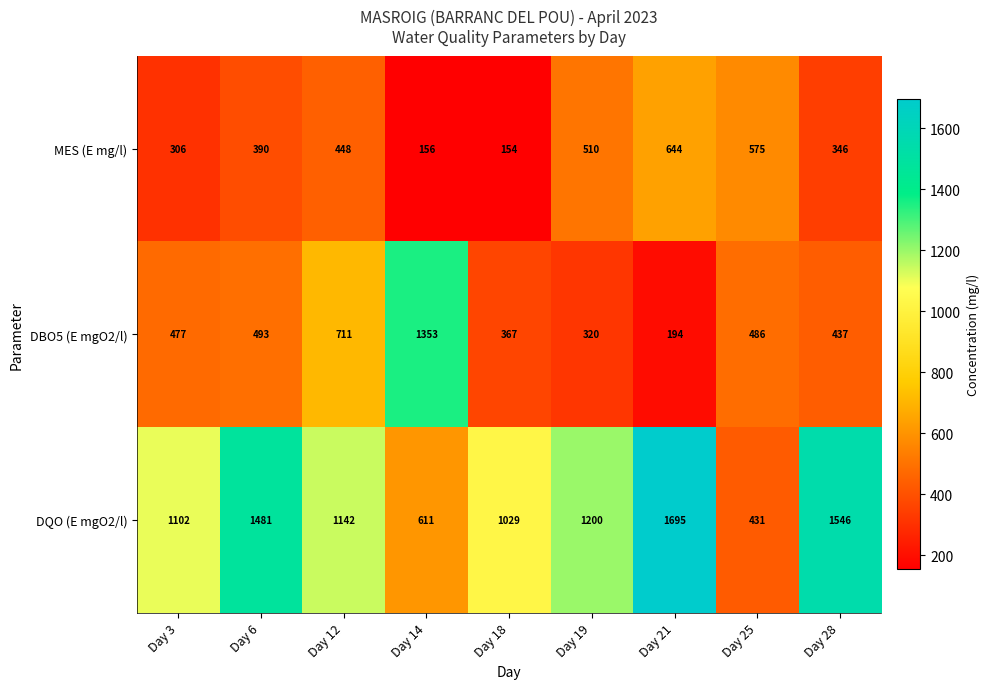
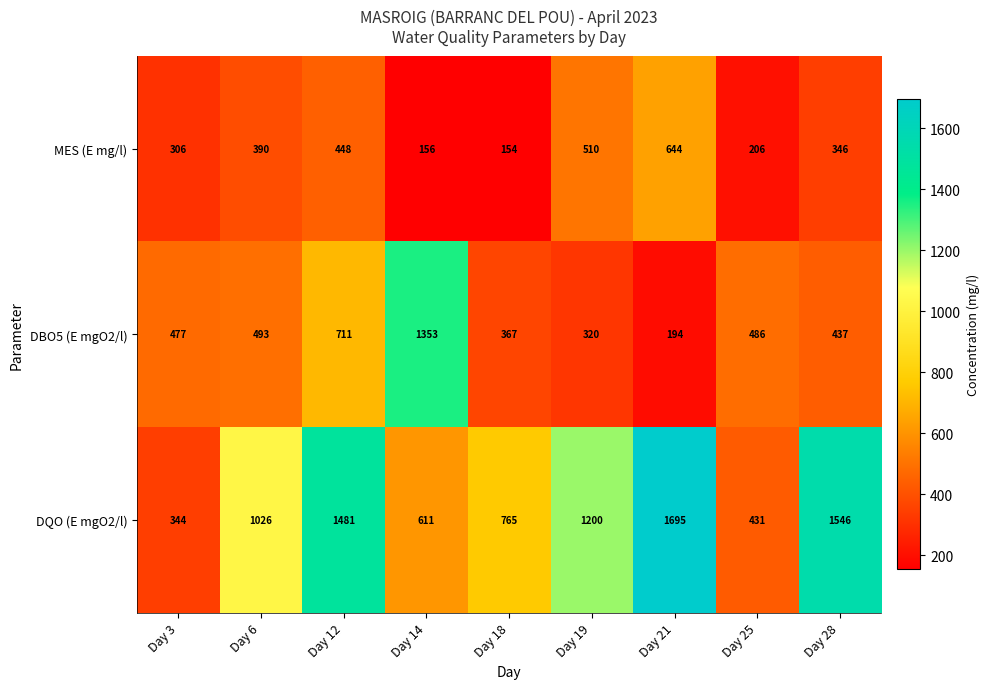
  {
    "MES (E mg/l)": {
      "Day 3": 306,
      "Day 6": 390,
      "Day 12": 448,
      "Day 14": 156,
      "Day 18": 154,
      "Day 19": 510,
      "Day 21": 644,
-     "Day 25": 575,
+     "Day 25": 206,
      "Day 28": 346
    },
    "DBO5 (E mgO2/l)": {
      "Day 3": 477,
      "Day 6": 493,
      "Day 12": 711,
      "Day 14": 1353,
      "Day 18": 367,
      "Day 19": 320,
      "Day 21": 194,
      "Day 25": 486,
      "Day 28": 437
    },
    "DQO (E mgO2/l)": {
-     "Day 3": 1102,
-     "Day 6": 1481,
-     "Day 12": 1142,
+     "Day 3": 344,
+     "Day 6": 1026,
+     "Day 12": 1481,
      "Day 14": 611,
-     "Day 18": 1029,
+     "Day 18": 765,
      "Day 19": 1200,
      "Day 21": 1695,
      "Day 25": 431,
      "Day 28": 1546
    }
  }
